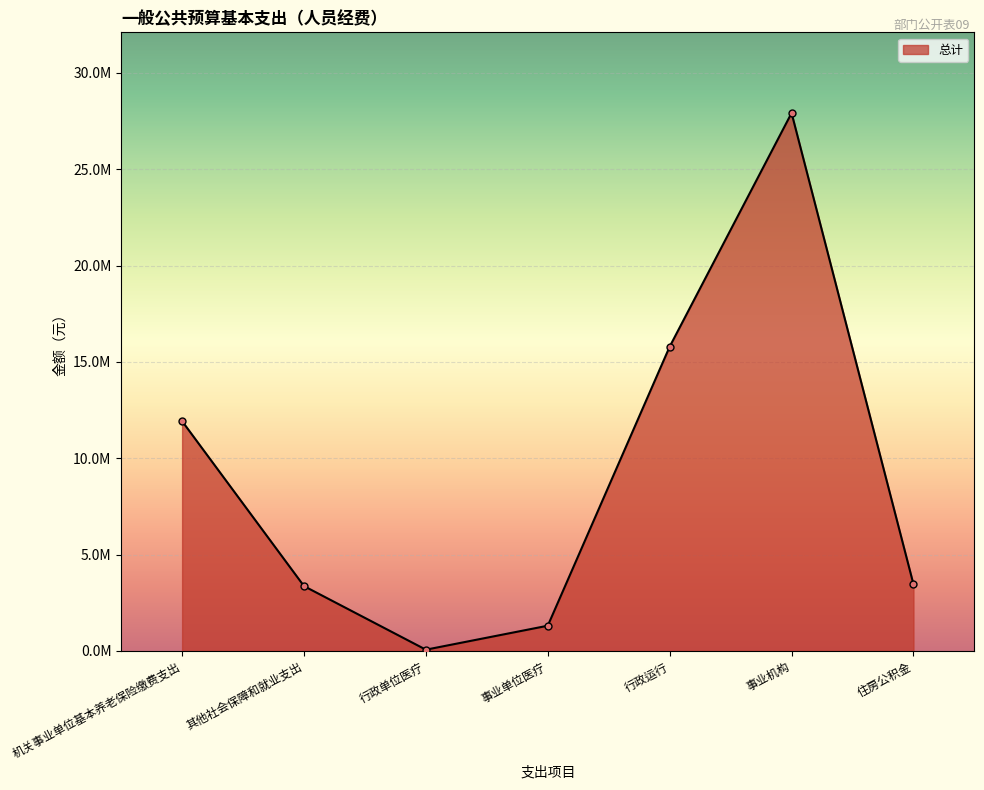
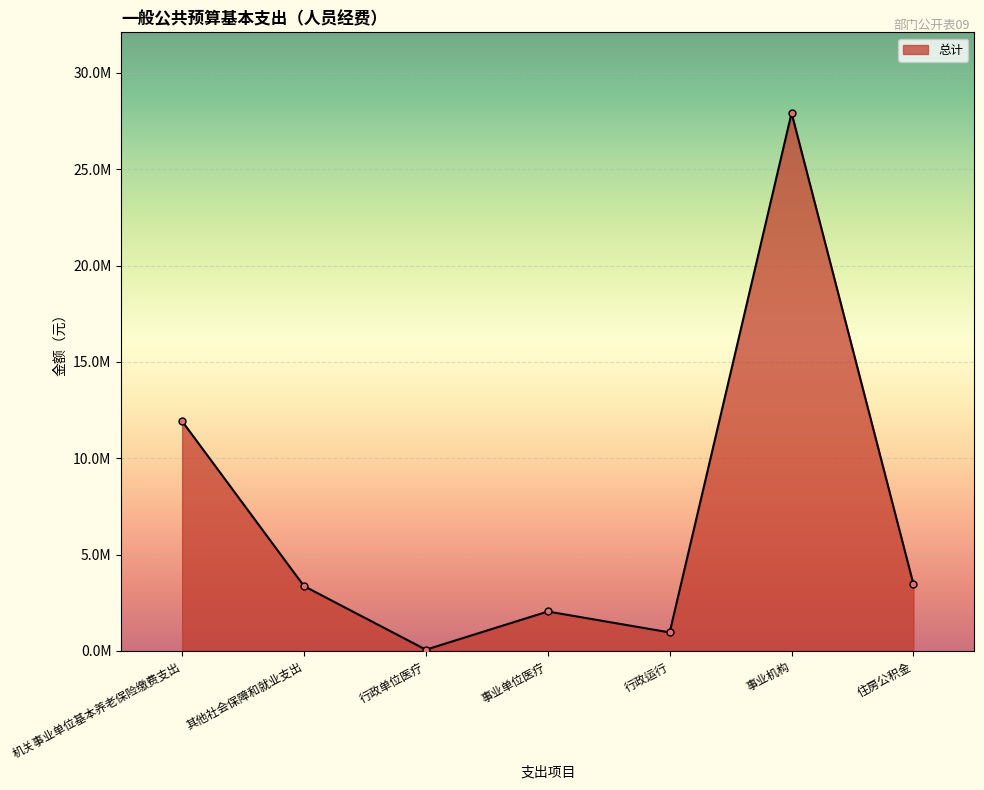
  {
    "机关事业单位基本养老保险缴费支出": 11900000,
    "其他社会保障和就业支出": 3400000,
    "行政单位医疗": 100000,
-   "事业单位医疗": 1300000,
-   "行政运行": 15800000,
+   "事业单位医疗": 2000000,
+   "行政运行": 1000000,
    "事业机构": 27900000,
    "住房公积金": 3500000
  }
